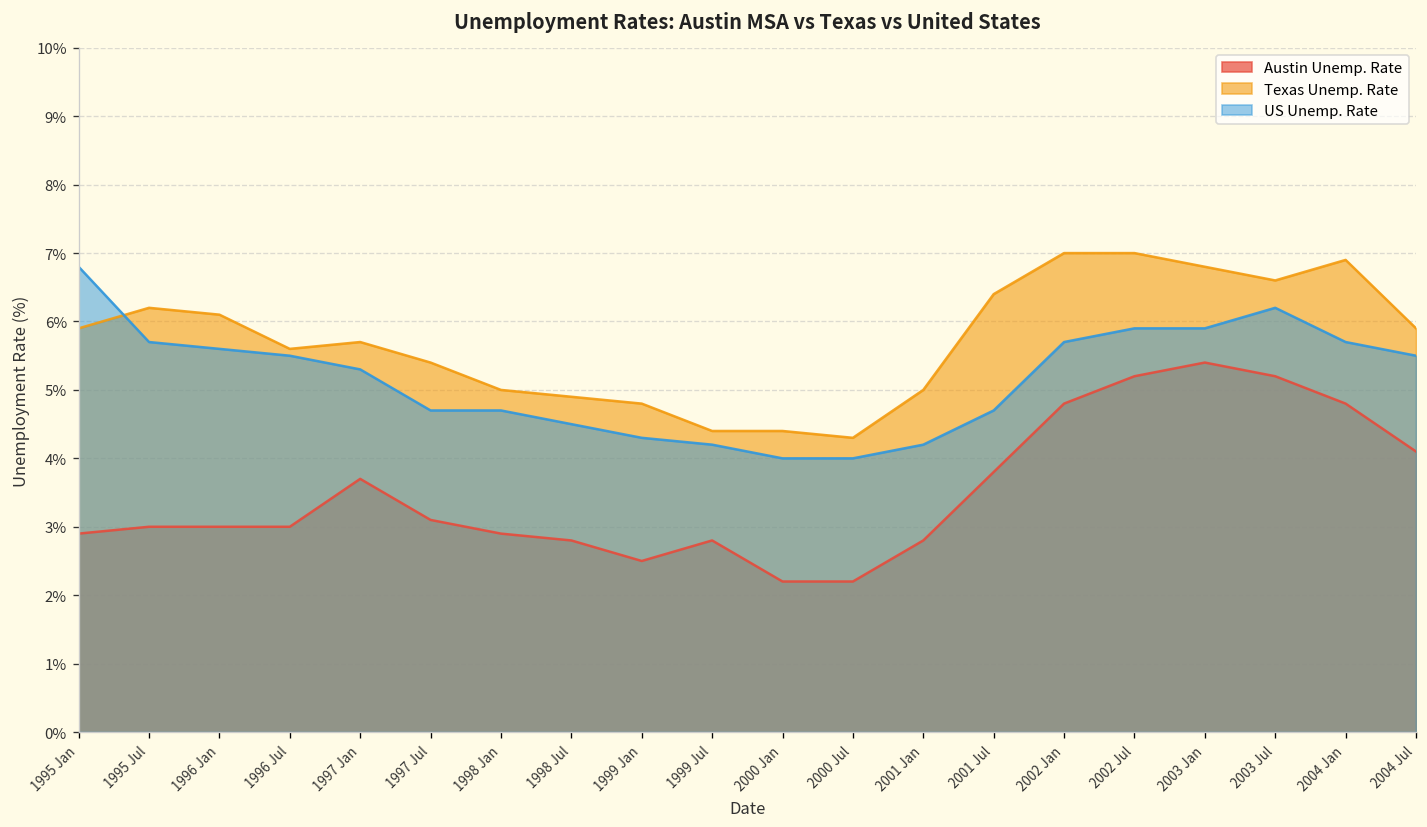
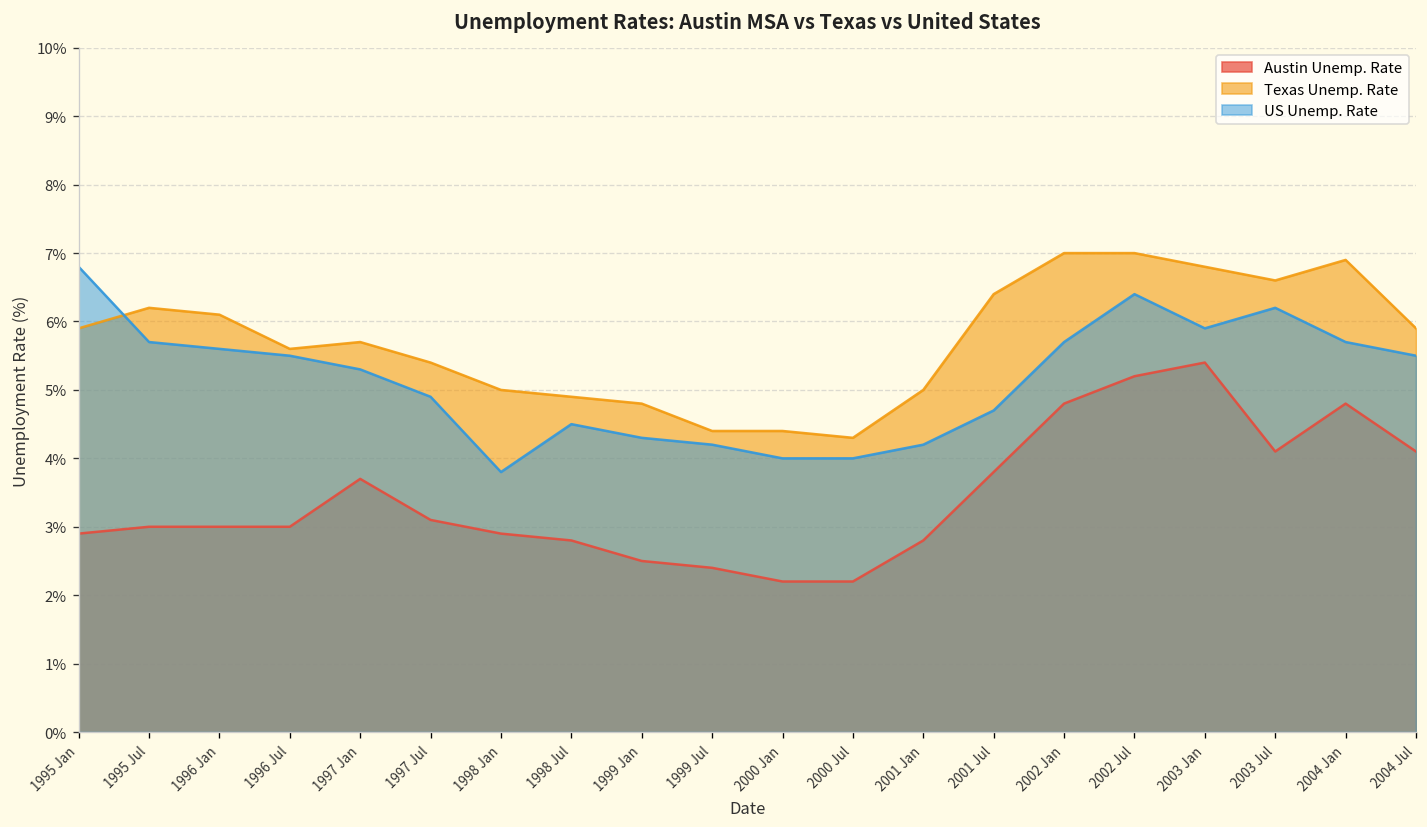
  {
    "Austin Unemp. Rate": {
      "1995 Jan": "2.9%",
      "1995 Jul": "3.0%",
      "1996 Jan": "3.0%",
      "1996 Jul": "3.0%",
      "1997 Jan": "3.7%",
      "1997 Jul": "3.1%",
      "1998 Jan": "2.9%",
      "1998 Jul": "2.8%",
      "1999 Jan": "2.5%",
-     "1999 Jul": "2.8%",
+     "1999 Jul": "2.4%",
      "2000 Jan": "2.2%",
      "2000 Jul": "2.2%",
      "2001 Jan": "2.8%",
      "2001 Jul": "3.8%",
      "2002 Jan": "4.8%",
      "2002 Jul": "5.2%",
      "2003 Jan": "5.4%",
-     "2003 Jul": "5.2%",
+     "2003 Jul": "4.1%",
      "2004 Jan": "4.8%",
      "2004 Jul": "4.1%"
    },
    "Texas Unemp. Rate": {
      "1995 Jan": "5.9%",
      "1995 Jul": "6.2%",
      "1996 Jan": "6.1%",
      "1996 Jul": "5.6%",
      "1997 Jan": "5.7%",
      "1997 Jul": "5.4%",
      "1998 Jan": "5.0%",
      "1998 Jul": "4.9%",
      "1999 Jan": "4.8%",
      "1999 Jul": "4.4%",
      "2000 Jan": "4.4%",
      "2000 Jul": "4.3%",
      "2001 Jan": "5.0%",
      "2001 Jul": "6.4%",
      "2002 Jan": "7.0%",
      "2002 Jul": "7.0%",
      "2003 Jan": "6.8%",
      "2003 Jul": "6.6%",
      "2004 Jan": "6.9%",
      "2004 Jul": "5.9%"
    },
    "US Unemp. Rate": {
      "1995 Jan": "6.8%",
      "1995 Jul": "5.7%",
      "1996 Jan": "5.6%",
      "1996 Jul": "5.5%",
      "1997 Jan": "5.3%",
-     "1997 Jul": "4.7%",
-     "1998 Jan": "4.7%",
+     "1997 Jul": "4.9%",
+     "1998 Jan": "3.8%",
      "1998 Jul": "4.5%",
      "1999 Jan": "4.3%",
      "1999 Jul": "4.2%",
      "2000 Jan": "4.0%",
      "2000 Jul": "4.0%",
      "2001 Jan": "4.2%",
      "2001 Jul": "4.7%",
      "2002 Jan": "5.7%",
-     "2002 Jul": "5.9%",
+     "2002 Jul": "6.4%",
      "2003 Jan": "5.9%",
      "2003 Jul": "6.2%",
      "2004 Jan": "5.7%",
      "2004 Jul": "5.5%"
    }
  }
